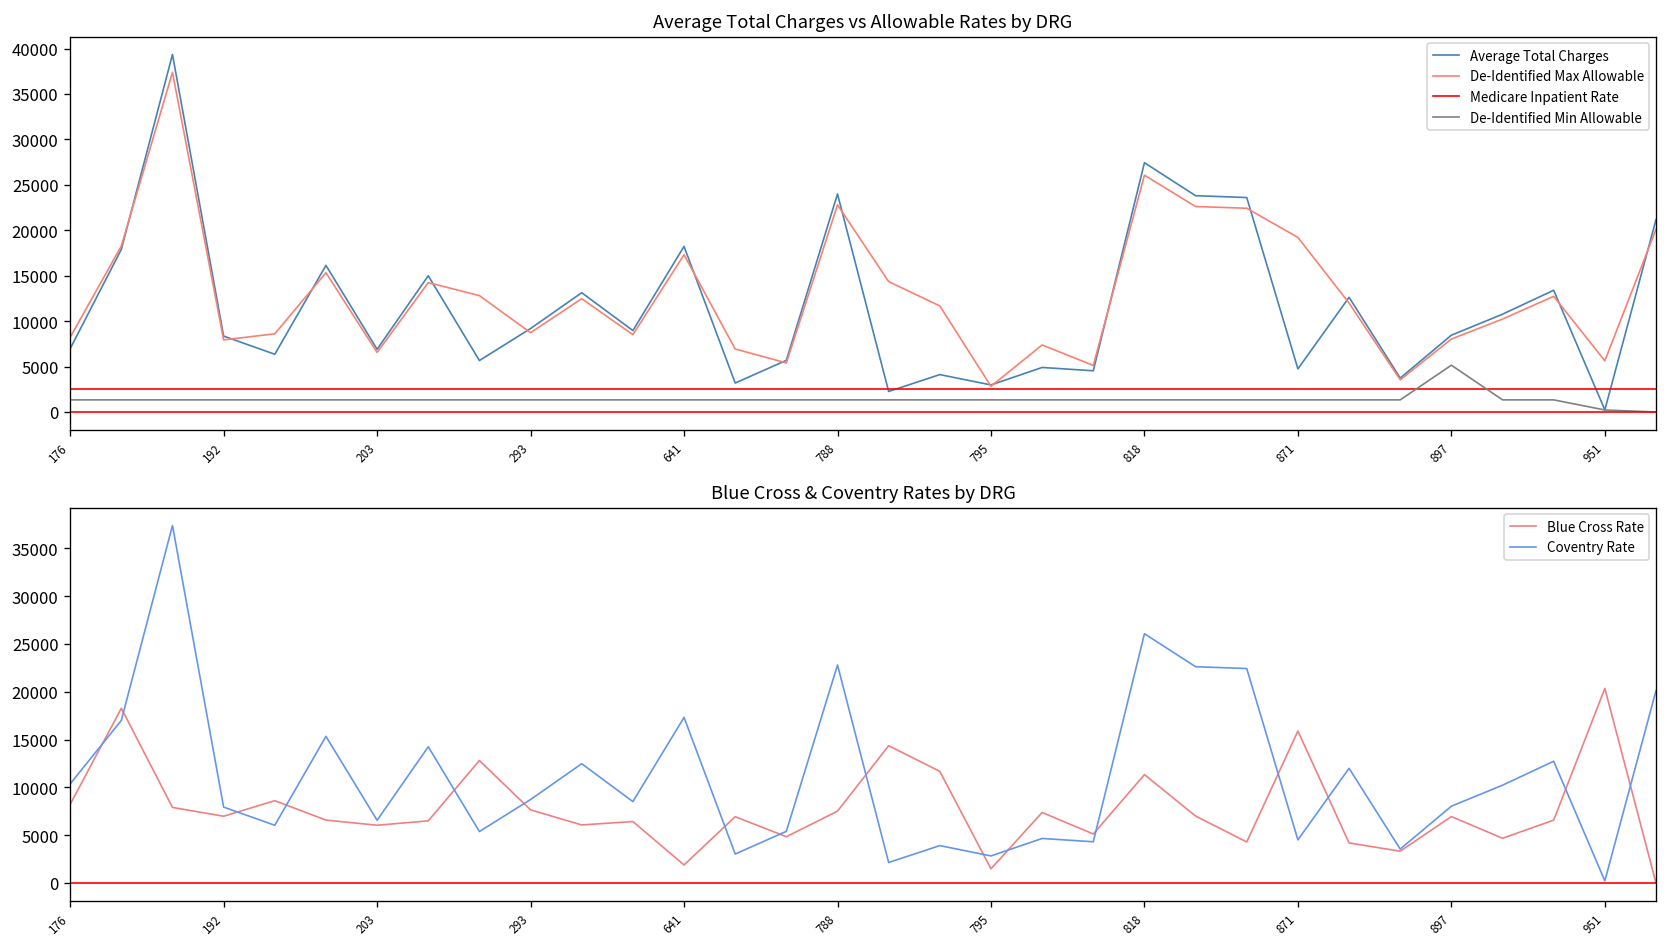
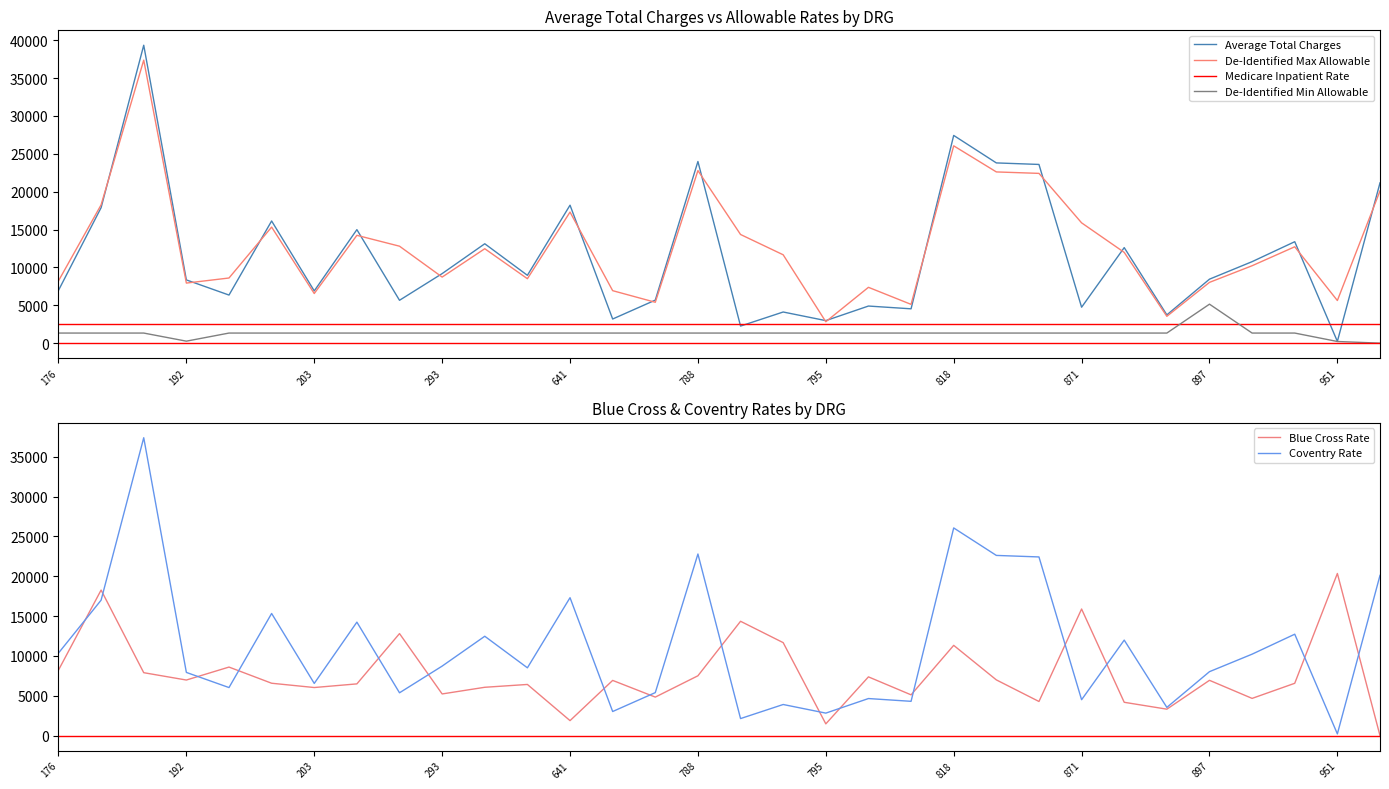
  {
    "Average Total Charges vs Allowable Rates by DRG": {
      "Average Total Charges": {
        "176": 7000,
        "192": 8000,
        "203": 7000,
        "293": 9000,
        "641": 18000,
        "788": 24000,
        "818": 27000,
        "871": 5000,
        "897": 8000
      },
      "De-Identified Max Allowable": {
        "176": 8000,
        "192": 8000,
        "203": 7000,
        "293": 9000,
        "641": 17000,
        "788": 23000,
        "818": 26000,
-       "871": 19000,
+       "871": 16000,
        "897": 8000,
        "951": 6000
      },
      "Medicare Inpatient Rate": {
        "176": 3000,
        "192": 3000,
        "203": 3000,
        "293": 3000,
        "641": 3000,
        "788": 3000,
        "818": 3000,
        "871": 3000,
        "897": 3000,
        "951": 3000
      },
      "De-Identified Min Allowable": {
        "176": 1000,
-       "192": 1000,
+       "192": 0,
        "203": 1000,
        "293": 1000,
        "641": 1000,
        "788": 1000,
        "795": 1000,
        "818": 1000,
        "871": 1000,
        "897": 5000
      }
    },
    "Blue Cross & Coventry Rates by DRG": {
      "Blue Cross Rate": {
        "176": 8000,
        "192": 7000,
        "203": 6000,
-       "293": 8000,
+       "293": 5000,
        "641": 2000,
        "788": 8000,
        "795": 1000,
        "818": 11000,
        "871": 16000,
        "897": 7000,
        "951": 20000
      },
      "Coventry Rate": {
        "176": 10000,
        "192": 8000,
        "203": 7000,
        "293": 9000,
        "641": 17000,
        "788": 23000,
        "795": 3000,
        "818": 26000,
        "871": 5000,
        "897": 8000,
        "951": 0
      }
    }
  }
